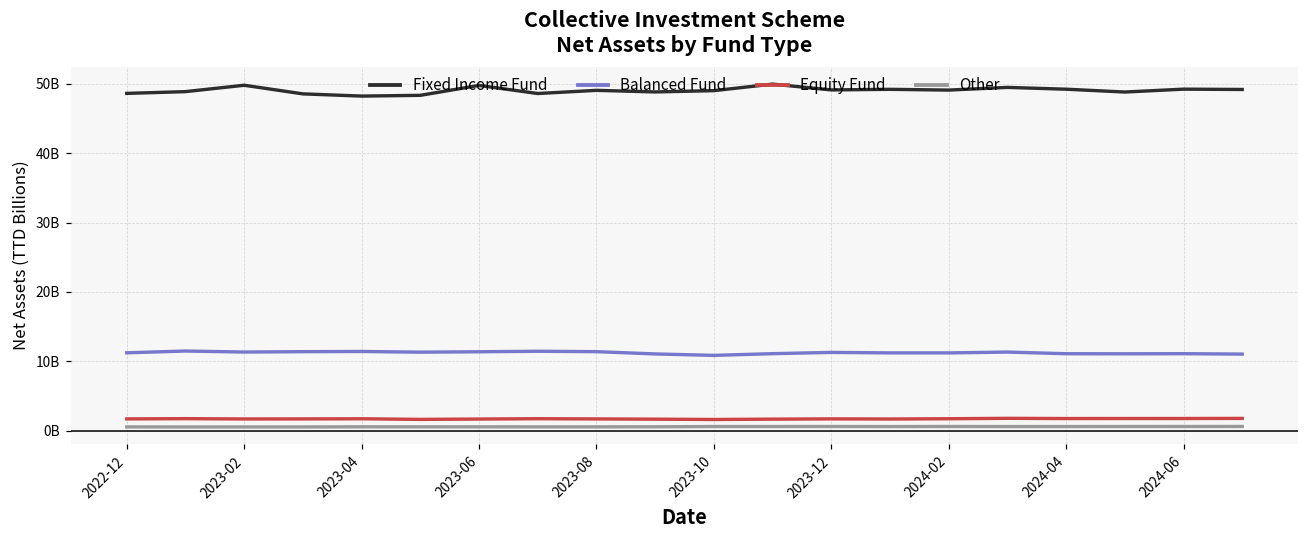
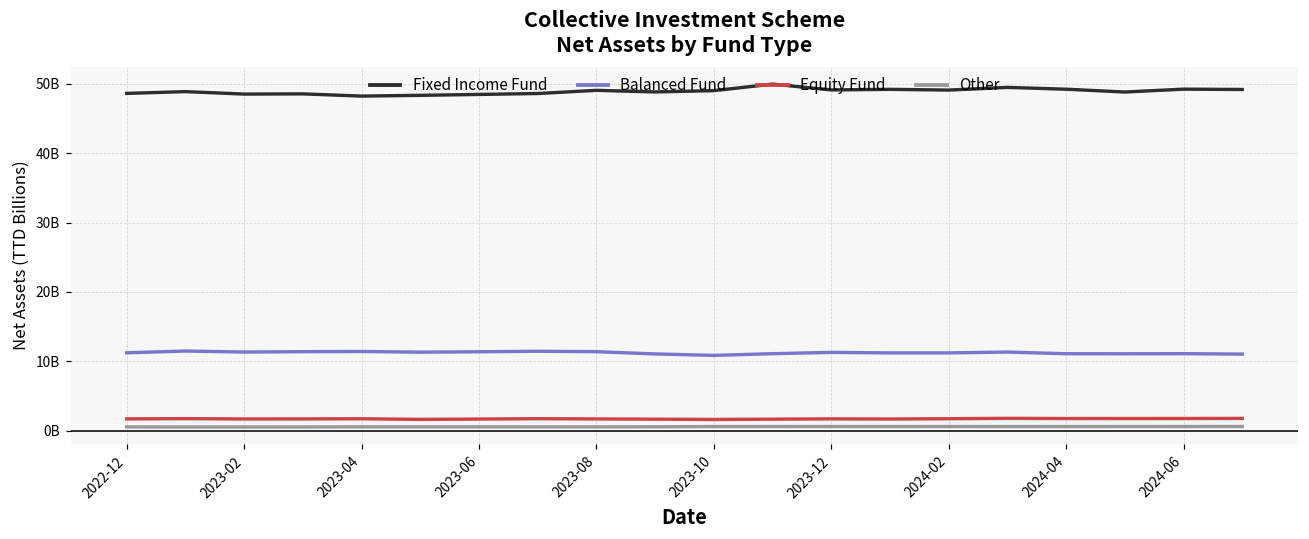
  {
    "Fixed Income Fund": {
      "2022-12": 49000000000,
-     "2023-02": 50000000000,
+     "2023-02": 49000000000,
      "2023-04": 48000000000,
-     "2023-06": 50000000000,
+     "2023-06": 48000000000,
      "2023-08": 49000000000,
      "2023-10": 49000000000,
      "2023-12": 49000000000,
      "2024-02": 49000000000,
      "2024-04": 49000000000,
      "2024-06": 49000000000
    },
    "Balanced Fund": {
      "2022-12": 11000000000,
      "2023-02": 11000000000,
      "2023-04": 11000000000,
      "2023-06": 11000000000,
      "2023-08": 11000000000,
      "2023-10": 11000000000,
      "2023-12": 11000000000,
      "2024-02": 11000000000,
      "2024-04": 11000000000,
      "2024-06": 11000000000
    },
    "Equity Fund": {
      "2022-12": 2000000000,
      "2023-02": 2000000000,
      "2023-04": 2000000000,
      "2023-06": 2000000000,
      "2023-08": 2000000000,
      "2023-10": 2000000000,
      "2023-12": 2000000000,
      "2024-02": 2000000000,
      "2024-04": 2000000000,
      "2024-06": 2000000000
    },
    "Other": {
      "2022-12": 1000000000,
      "2023-02": 1000000000,
      "2023-04": 1000000000,
      "2023-06": 1000000000,
      "2023-08": 1000000000,
      "2023-10": 1000000000,
      "2023-12": 1000000000,
      "2024-02": 1000000000,
      "2024-04": 1000000000,
      "2024-06": 1000000000
    }
  }
